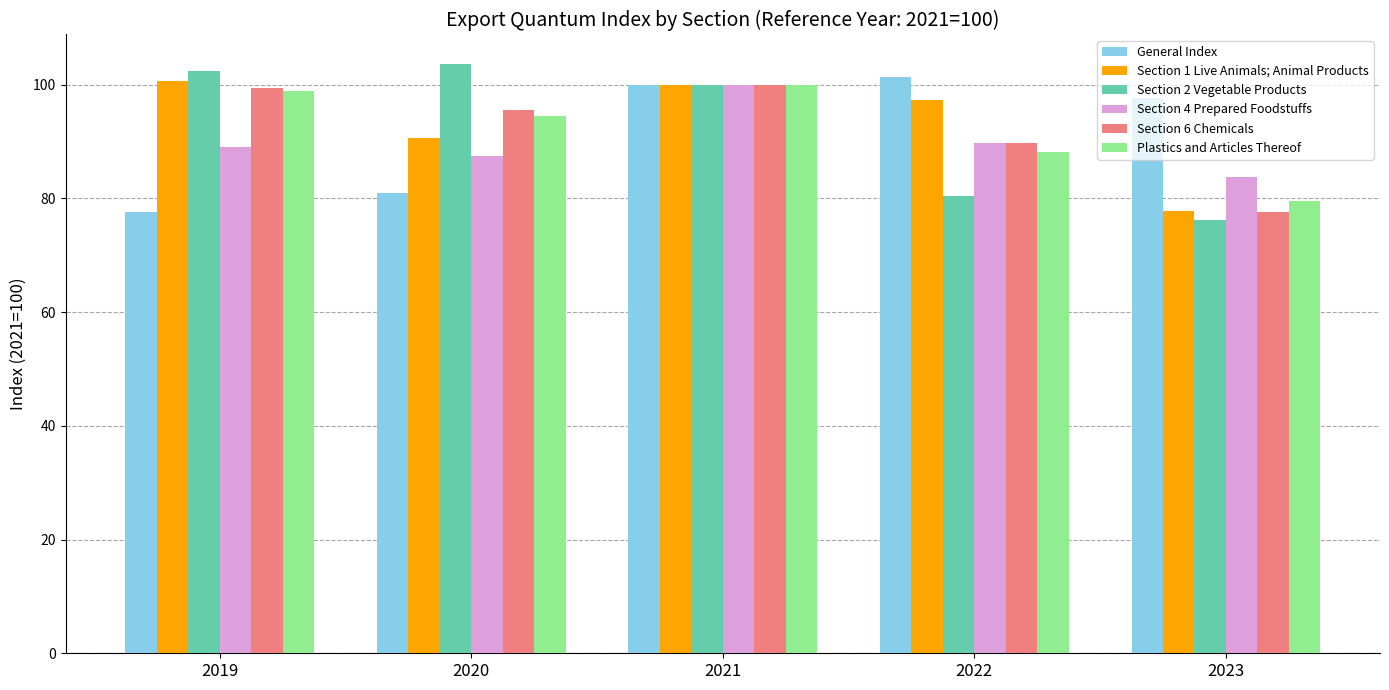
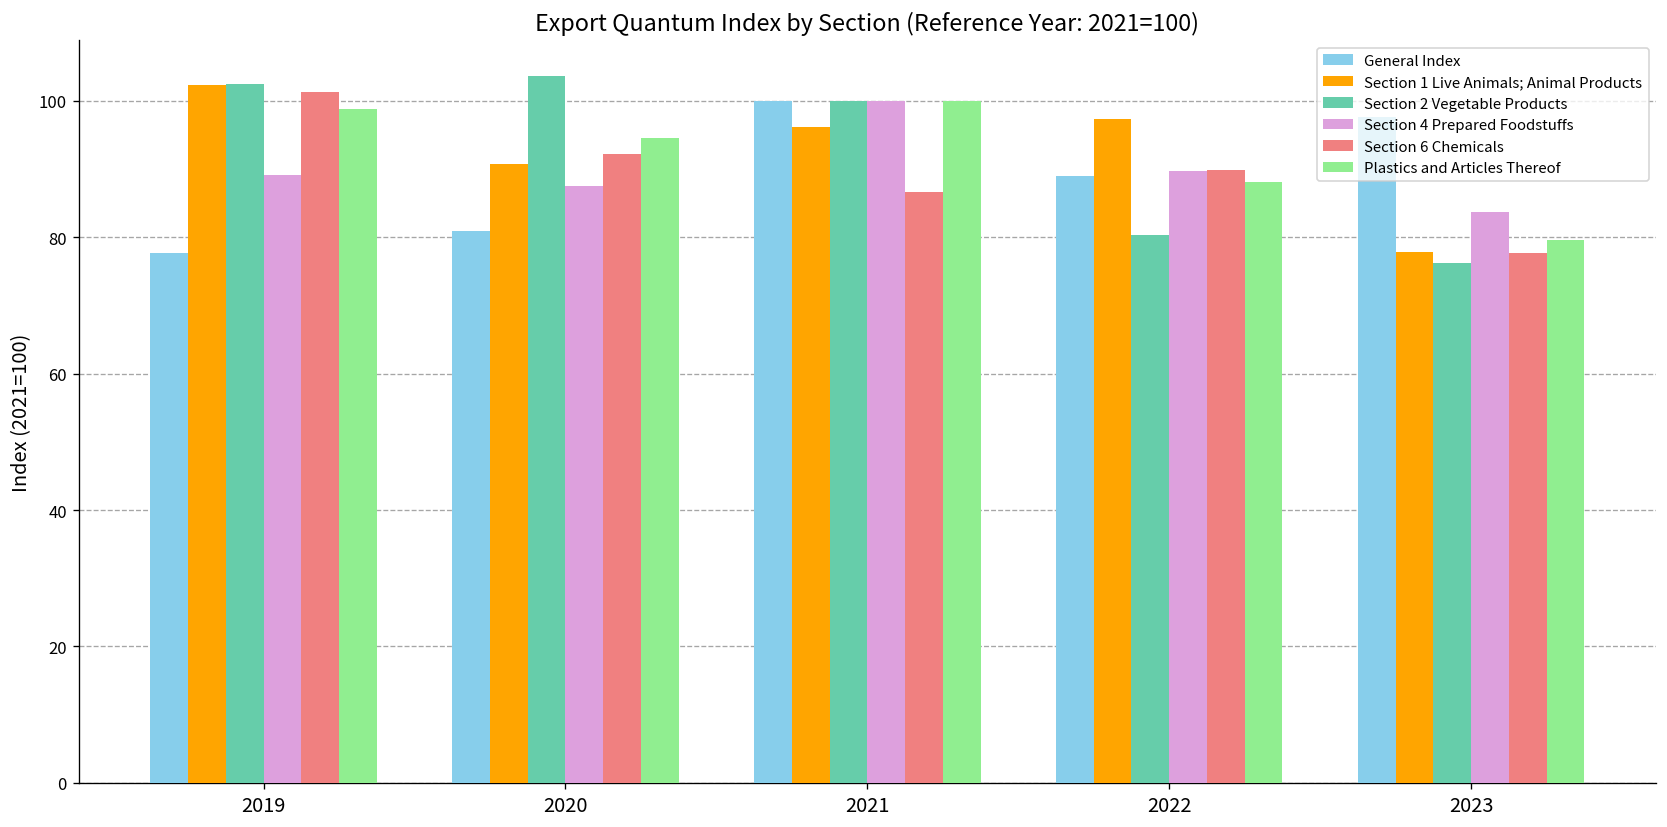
  {
    "General Index": {
      "2019": 78,
      "2020": 81,
      "2021": 100,
-     "2022": 101
+     "2022": 89
    },
    "Section 1 Live Animals; Animal Products": {
-     "2019": 101,
+     "2019": 102,
      "2020": 91,
-     "2021": 100,
+     "2021": 96,
      "2022": 97,
      "2023": 78
    },
    "Section 4 Prepared Foodstuffs": {
      "2019": 89,
      "2020": 88,
      "2021": 100,
      "2022": 90,
      "2023": 84
    },
    "Section 6 Chemicals": {
-     "2019": 99,
-     "2020": 96,
-     "2021": 100,
+     "2019": 101,
+     "2020": 92,
+     "2021": 87,
      "2022": 90,
      "2023": 78
    }
  }
